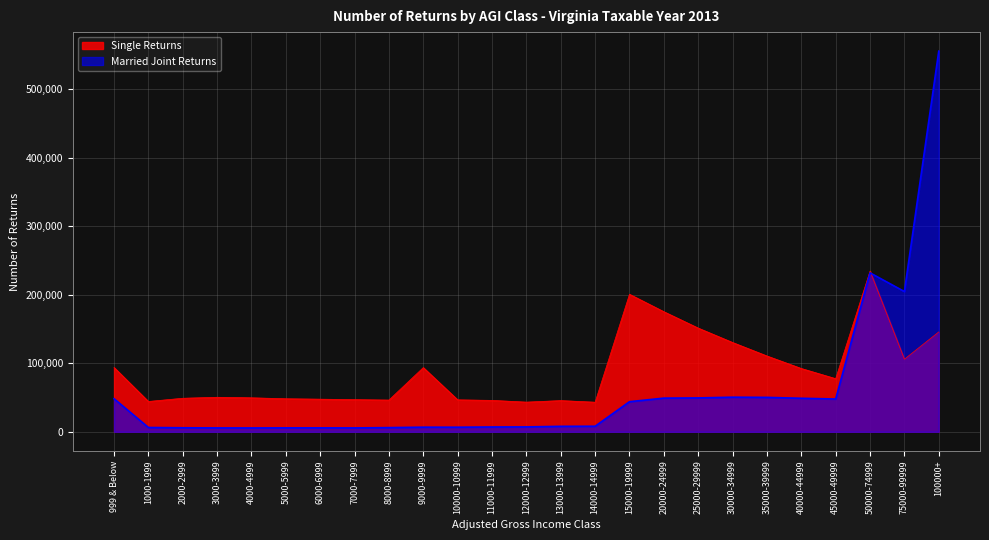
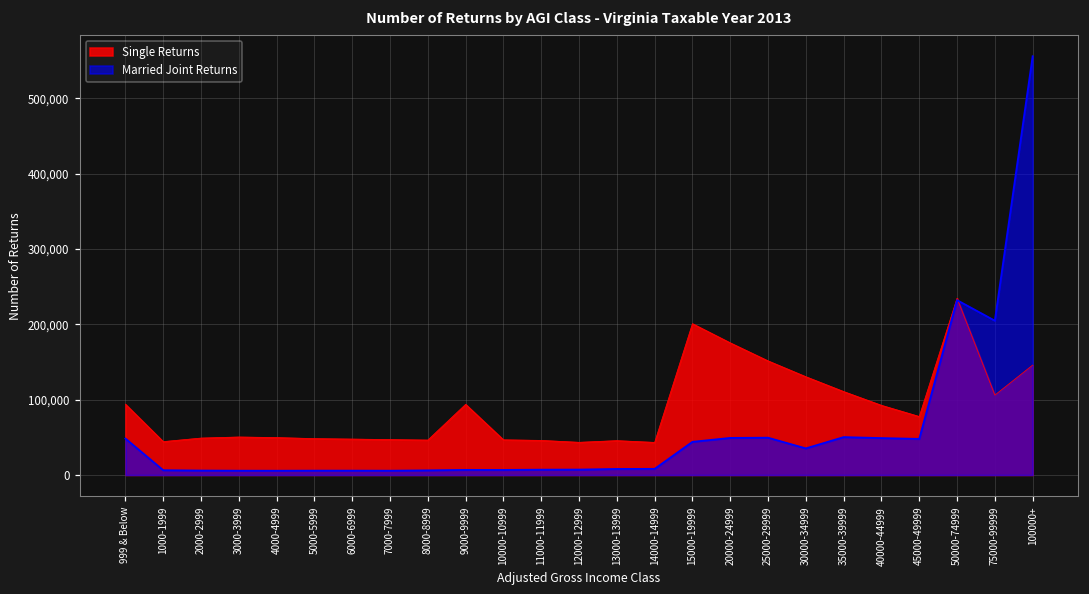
  {
    "Single Returns": {
      "999 & Below": "90,000",
      "1000-1999": "40,000",
      "2000-2999": "50,000",
      "3000-3999": "50,000",
      "4000-4999": "50,000",
      "5000-5999": "50,000",
      "6000-6999": "50,000",
      "7000-7999": "50,000",
      "8000-8999": "50,000",
      "9000-9999": "90,000",
      "10000-10999": "50,000",
      "11000-11999": "50,000",
      "12000-12999": "40,000",
      "13000-13999": "50,000",
      "14000-14999": "40,000",
      "15000-19999": "200,000",
      "20000-24999": "180,000",
      "25000-29999": "150,000",
      "30000-34999": "130,000",
      "35000-39999": "110,000",
      "40000-44999": "90,000",
      "45000-49999": "80,000",
      "75000-99999": "110,000",
      "100000+": "150,000"
    },
    "Married Joint Returns": {
      "999 & Below": "50,000",
      "1000-1999": "10,000",
      "2000-2999": "10,000",
      "3000-3999": "10,000",
      "4000-4999": "10,000",
      "5000-5999": "10,000",
      "6000-6999": "10,000",
      "7000-7999": "10,000",
      "8000-8999": "10,000",
      "9000-9999": "10,000",
      "10000-10999": "10,000",
      "11000-11999": "10,000",
      "12000-12999": "10,000",
      "13000-13999": "10,000",
      "14000-14999": "10,000",
      "15000-19999": "40,000",
      "20000-24999": "50,000",
      "25000-29999": "50,000",
-     "30000-34999": "50,000",
+     "30000-34999": "40,000",
      "35000-39999": "50,000",
      "40000-44999": "50,000",
      "45000-49999": "50,000",
      "75000-99999": "200,000",
      "100000+": "560,000"
    }
  }
